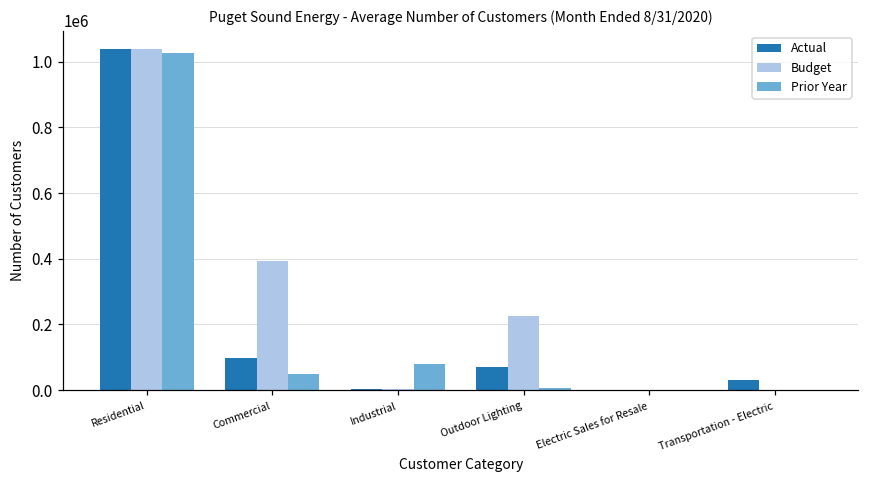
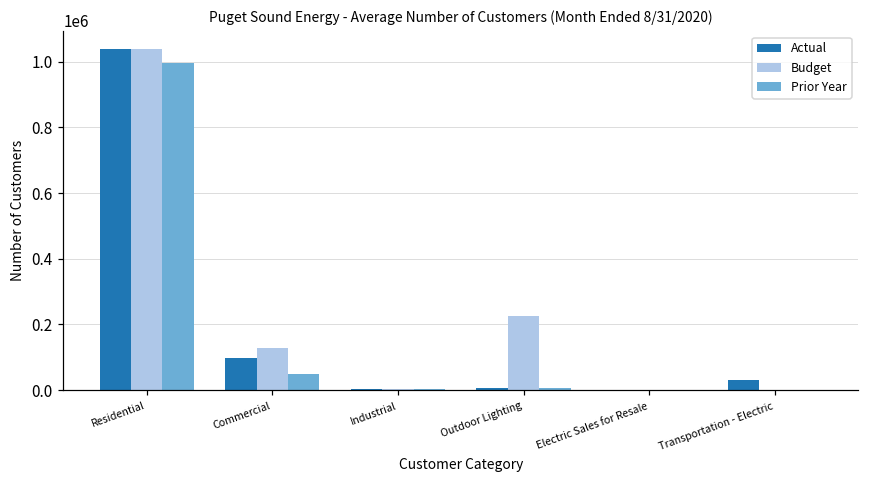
  {
    "Actual": {
      "Residential": 1040000,
      "Commercial": 100000,
-     "Outdoor Lighting": 70000,
+     "Outdoor Lighting": 10000,
      "Transportation - Electric": 30000
    },
    "Budget": {
      "Residential": 1040000,
-     "Commercial": 390000,
+     "Commercial": 130000,
      "Outdoor Lighting": 230000
    },
    "Prior Year": {
-     "Residential": 1030000,
+     "Residential": 1000000,
      "Commercial": 50000,
-     "Industrial": 80000
+     "Industrial": 0
    }
  }
